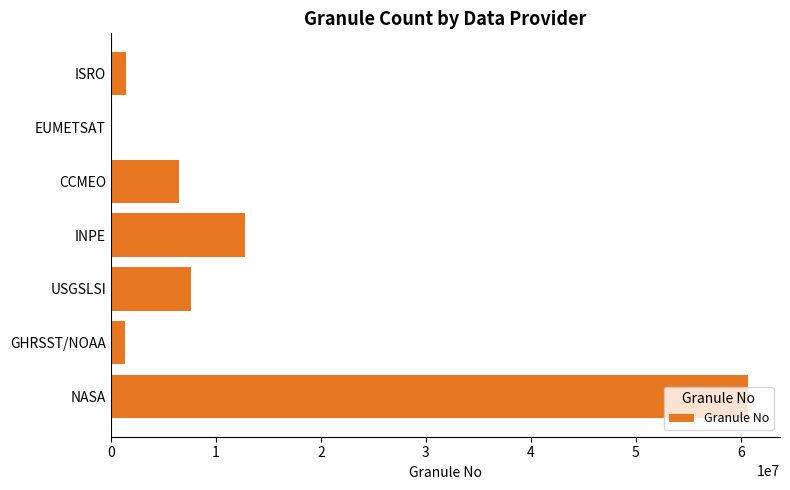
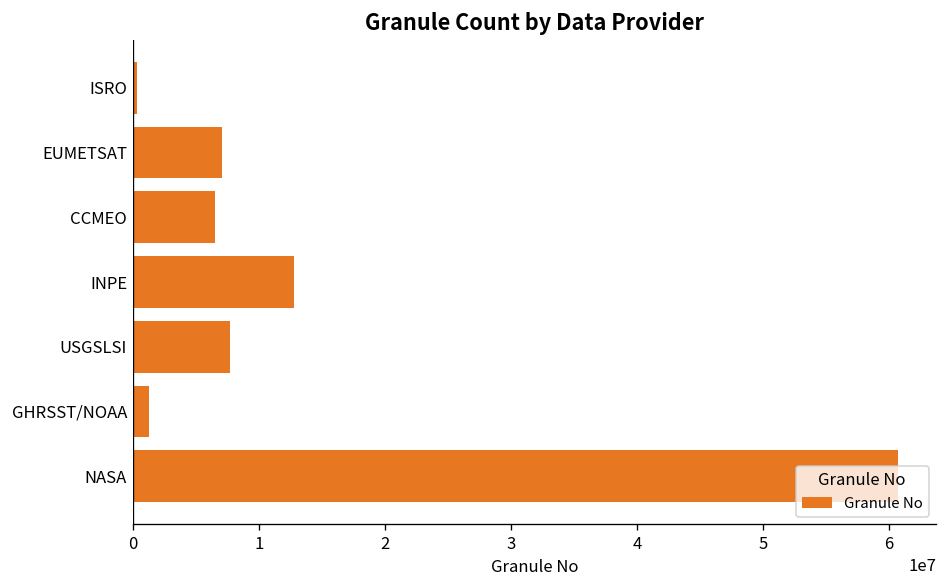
  {
-   "ISRO": 1400000,
-   "EUMETSAT": 100000,
+   "ISRO": 300000,
+   "EUMETSAT": 7100000,
    "CCMEO": 6500000,
    "INPE": 12700000,
    "USGSLSI": 7700000,
    "GHRSST/NOAA": 1300000
  }
